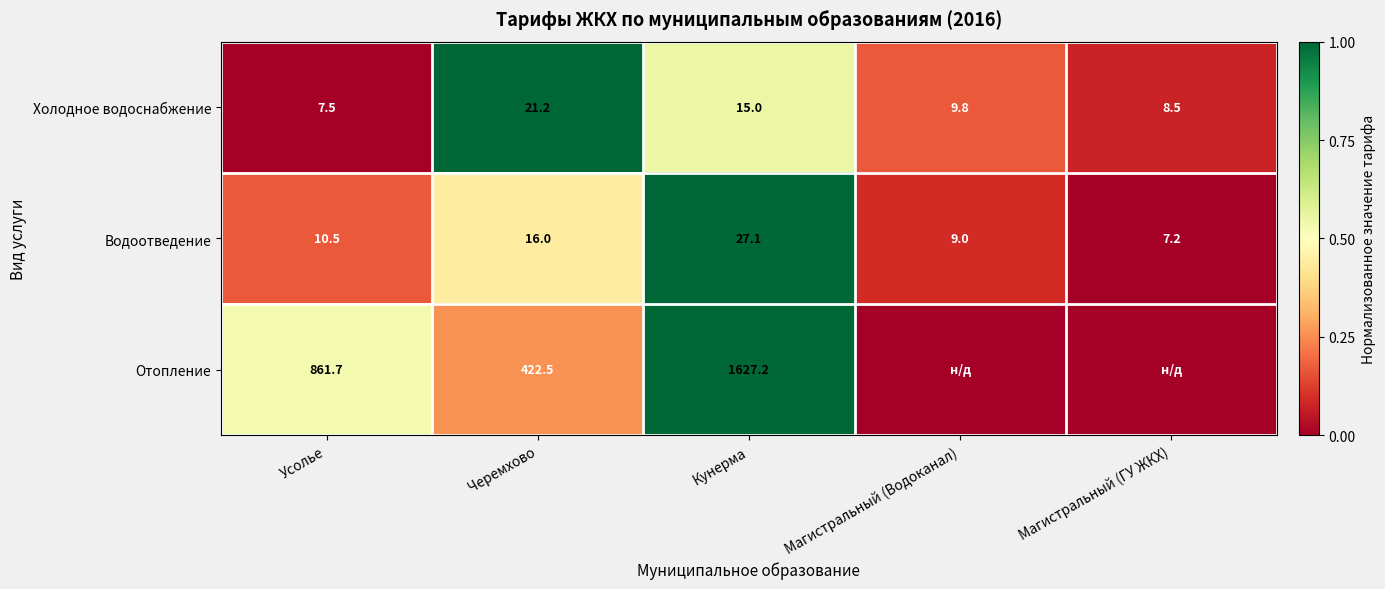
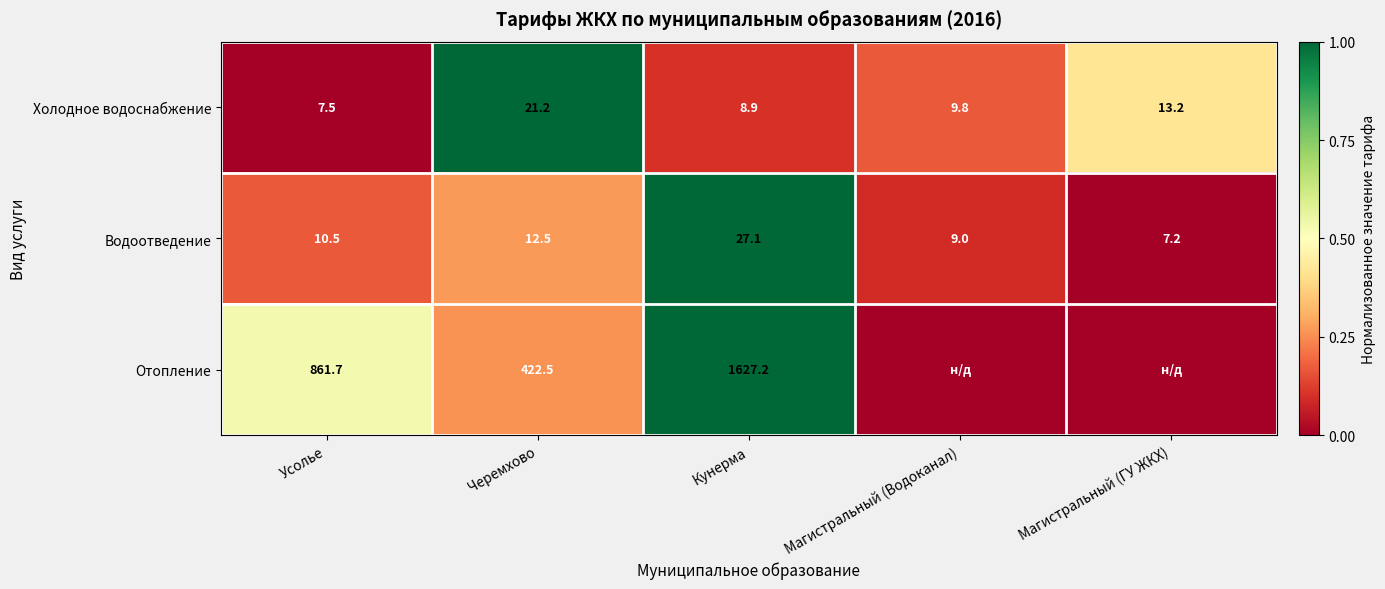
  {
    "Холодное водоснабжение": {
      "Усолье": 7.5,
      "Черемхово": 21.2,
-     "Кунерма": 15.0,
+     "Кунерма": 8.9,
      "Магистральный (Водоканал)": 9.8,
-     "Магистральный (ГУ ЖКХ)": 8.5
+     "Магистральный (ГУ ЖКХ)": 13.2
    },
    "Водоотведение": {
      "Усолье": 10.5,
-     "Черемхово": 16.0,
+     "Черемхово": 12.5,
      "Кунерма": 27.1,
      "Магистральный (Водоканал)": 9.0,
      "Магистральный (ГУ ЖКХ)": 7.2
    },
    "Отопление": {
      "Усолье": 861.7,
      "Черемхово": 422.5,
      "Кунерма": 1627.2
    }
  }
